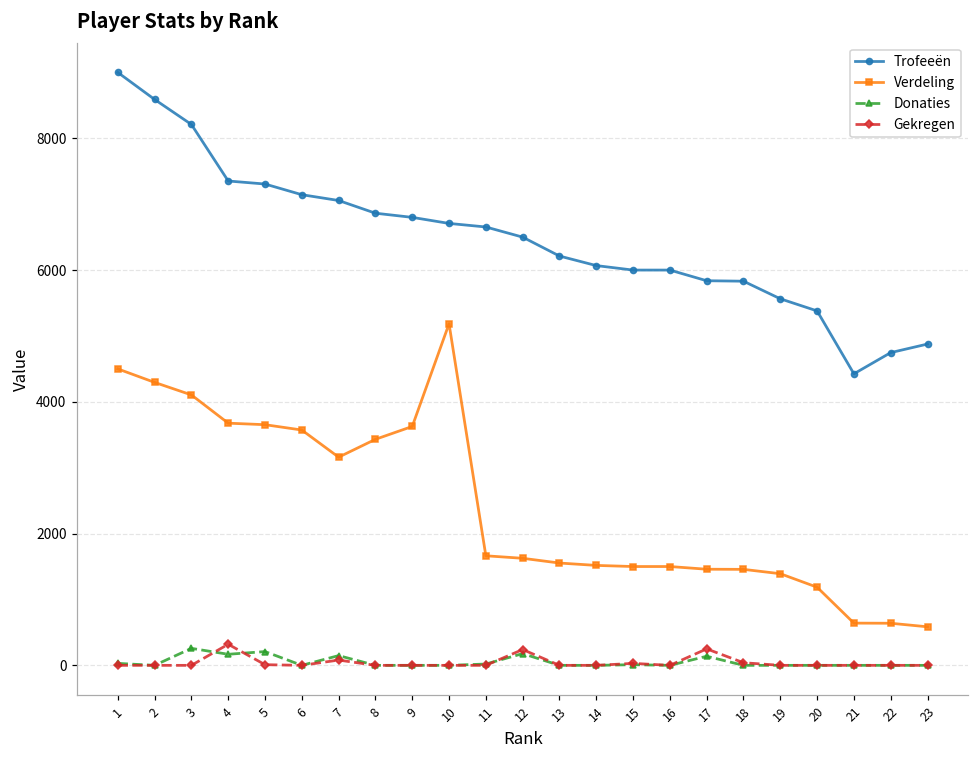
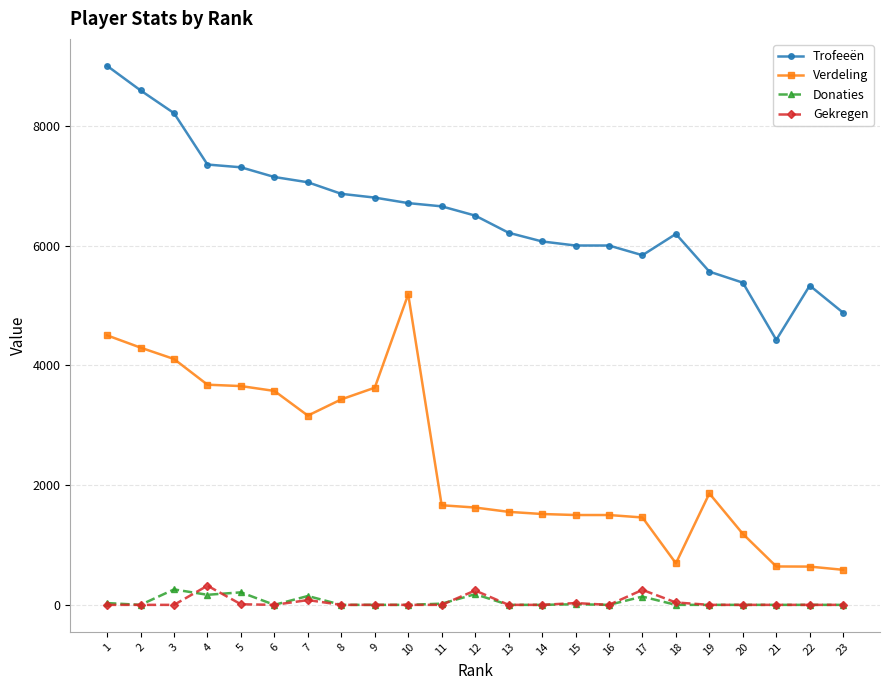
  {
    "Trofeeën": {
      "1": 9000,
      "2": 8600,
      "3": 8200,
      "4": 7400,
      "5": 7300,
      "6": 7100,
      "7": 7100,
      "8": 6900,
      "9": 6800,
      "10": 6700,
      "11": 6700,
      "12": 6500,
      "13": 6200,
      "14": 6100,
      "15": 6000,
      "16": 6000,
      "17": 5800,
-     "18": 5800,
+     "18": 6200,
      "19": 5600,
      "20": 5400,
      "21": 4400,
-     "22": 4700,
+     "22": 5300,
      "23": 4900
    },
    "Verdeling": {
      "1": 4500,
      "2": 4300,
      "3": 4100,
      "4": 3700,
      "5": 3700,
      "6": 3600,
      "7": 3200,
      "8": 3400,
      "9": 3600,
      "10": 5200,
      "11": 1700,
      "12": 1600,
      "13": 1600,
      "14": 1500,
      "15": 1500,
      "16": 1500,
      "17": 1500,
-     "18": 1500,
-     "19": 1400,
+     "18": 700,
+     "19": 1900,
      "20": 1200,
      "21": 600,
      "22": 600,
      "23": 600
    },
    "Donaties": {
      "3": 300,
      "4": 200,
      "5": 200,
      "7": 100,
      "12": 200,
      "17": 100
    },
    "Gekregen": {
      "3": 0,
      "4": 300,
      "5": 0,
      "7": 100,
      "12": 200,
      "17": 300
    }
  }
